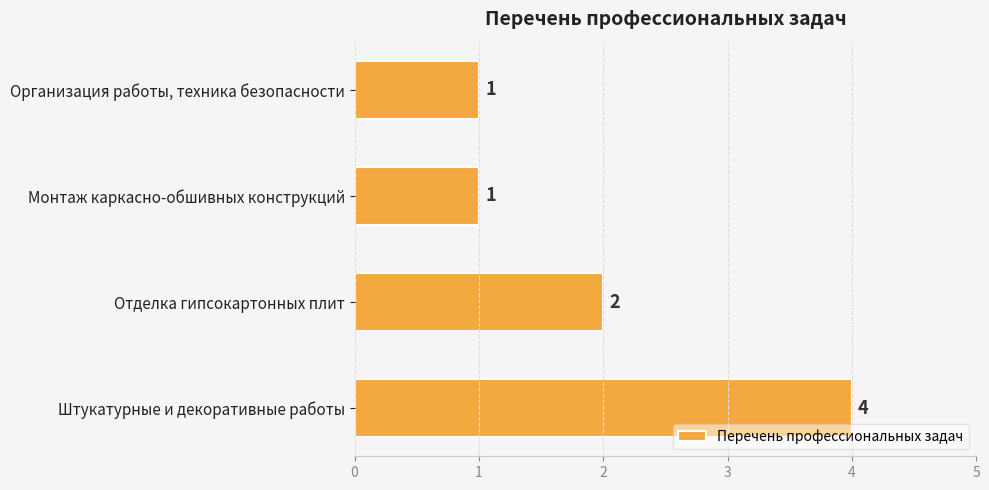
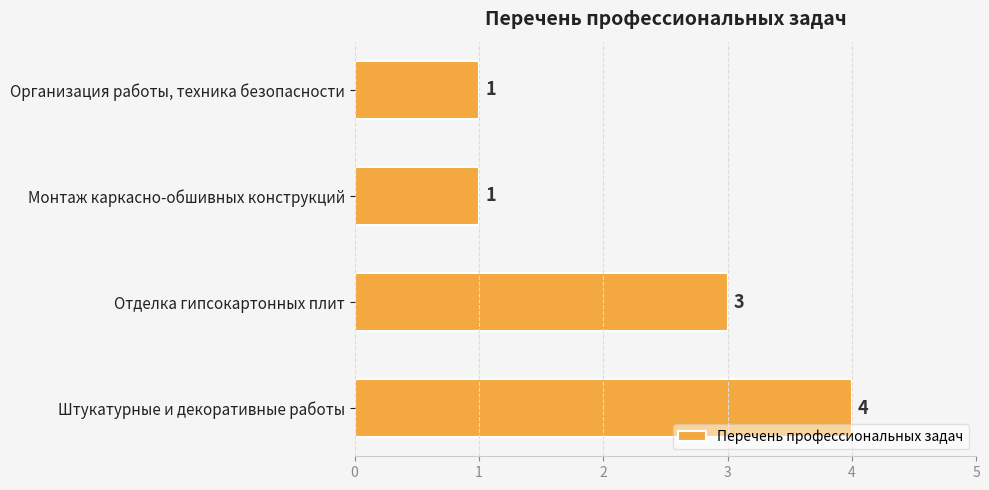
  {
    "Организация работы, техника безопасности": 1,
    "Монтаж каркасно-обшивных конструкций": 1,
-   "Отделка гипсокартонных плит": 2,
+   "Отделка гипсокартонных плит": 3,
    "Штукатурные и декоративные работы": 4
  }
